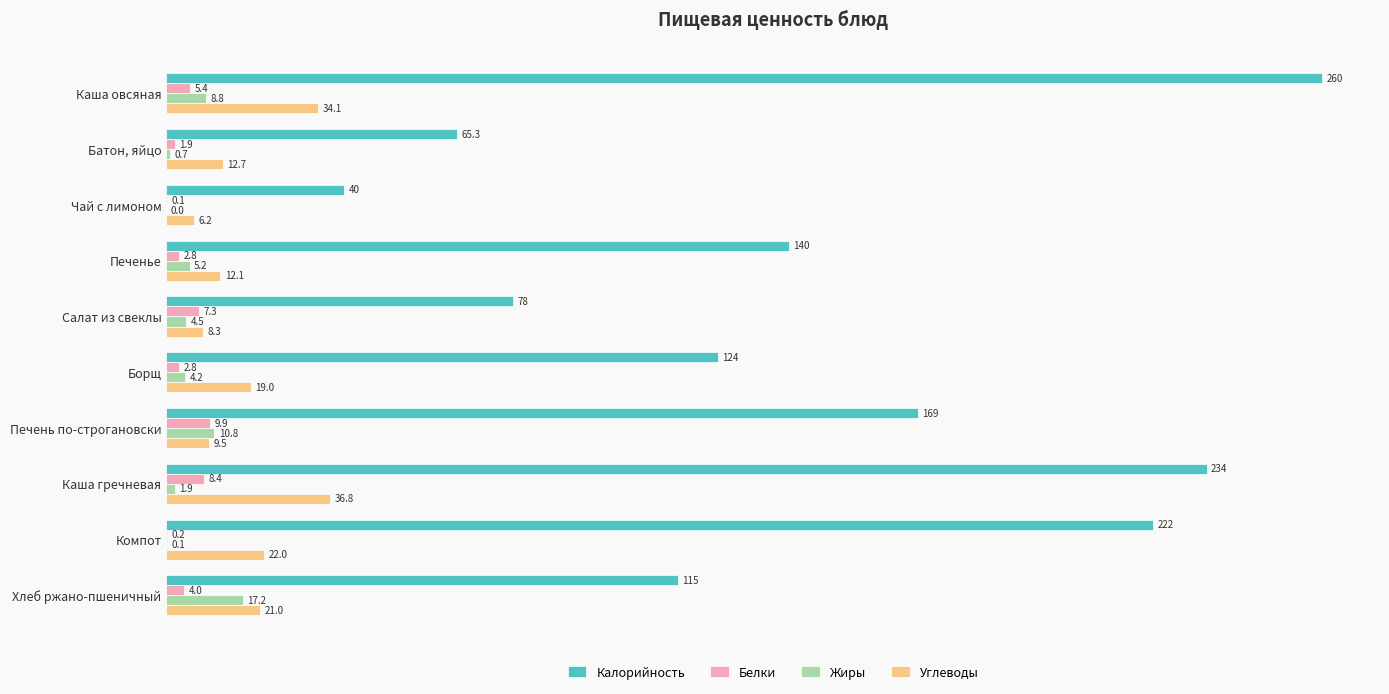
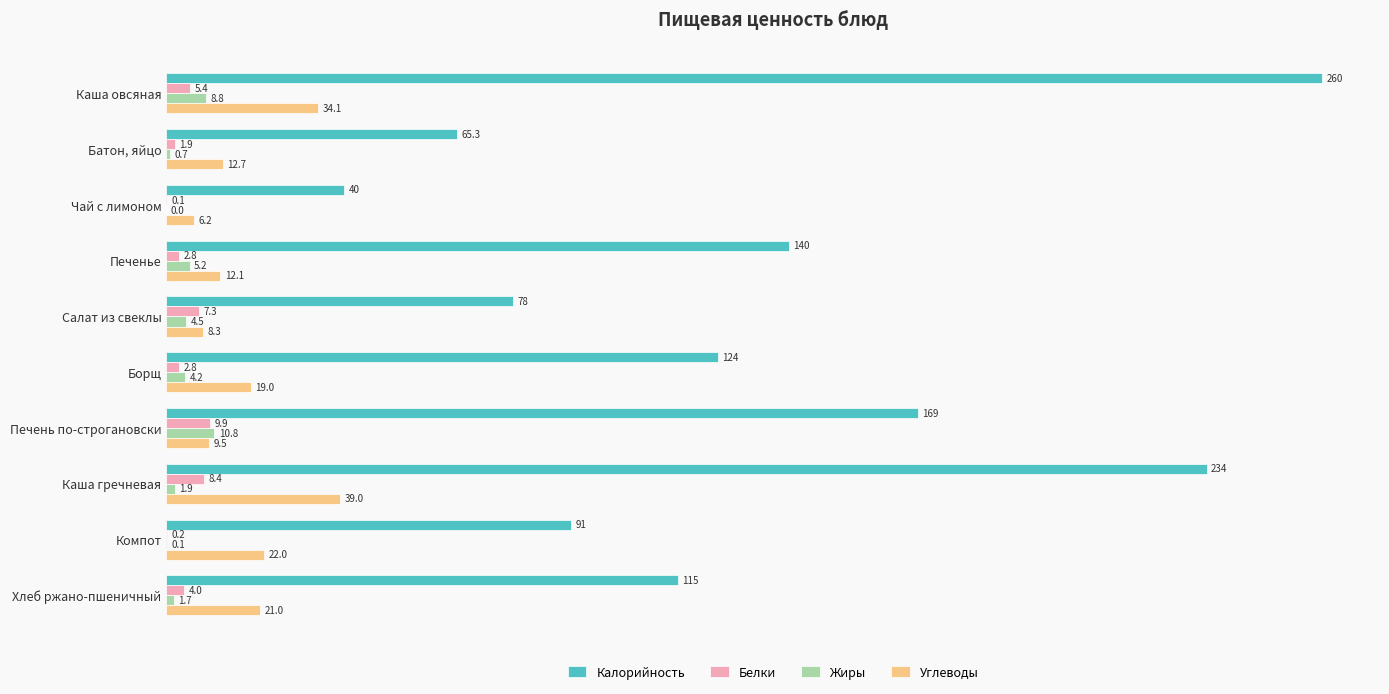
  {
    "Калорийность": {
      "Каша овсяная": 260,
      "Батон, яйцо": 65.3,
      "Чай с лимоном": 40,
      "Печенье": 140,
      "Салат из свеклы": 78,
      "Борщ": 124,
      "Печень по-строгановски": 169,
      "Каша гречневая": 234,
-     "Компот": 222,
+     "Компот": 91,
      "Хлеб ржано-пшеничный": 115
    },
    "Белки": {
      "Каша овсяная": 5.4,
      "Батон, яйцо": 1.9,
      "Чай с лимоном": 0.1,
      "Печенье": 2.8,
      "Салат из свеклы": 7.3,
      "Борщ": 2.8,
      "Печень по-строгановски": 9.9,
      "Каша гречневая": 8.4,
      "Компот": 0.2,
      "Хлеб ржано-пшеничный": 4.0
    },
    "Жиры": {
      "Каша овсяная": 8.8,
      "Батон, яйцо": 0.7,
      "Чай с лимоном": 0.0,
      "Печенье": 5.2,
      "Салат из свеклы": 4.5,
      "Борщ": 4.2,
      "Печень по-строгановски": 10.8,
      "Каша гречневая": 1.9,
      "Компот": 0.1,
-     "Хлеб ржано-пшеничный": 17.2
+     "Хлеб ржано-пшеничный": 1.7
    },
    "Углеводы": {
      "Каша овсяная": 34.1,
      "Батон, яйцо": 12.7,
      "Чай с лимоном": 6.2,
      "Печенье": 12.1,
      "Салат из свеклы": 8.3,
      "Борщ": 19.0,
      "Печень по-строгановски": 9.5,
-     "Каша гречневая": 36.8,
+     "Каша гречневая": 39.0,
      "Компот": 22.0,
      "Хлеб ржано-пшеничный": 21.0
    }
  }
